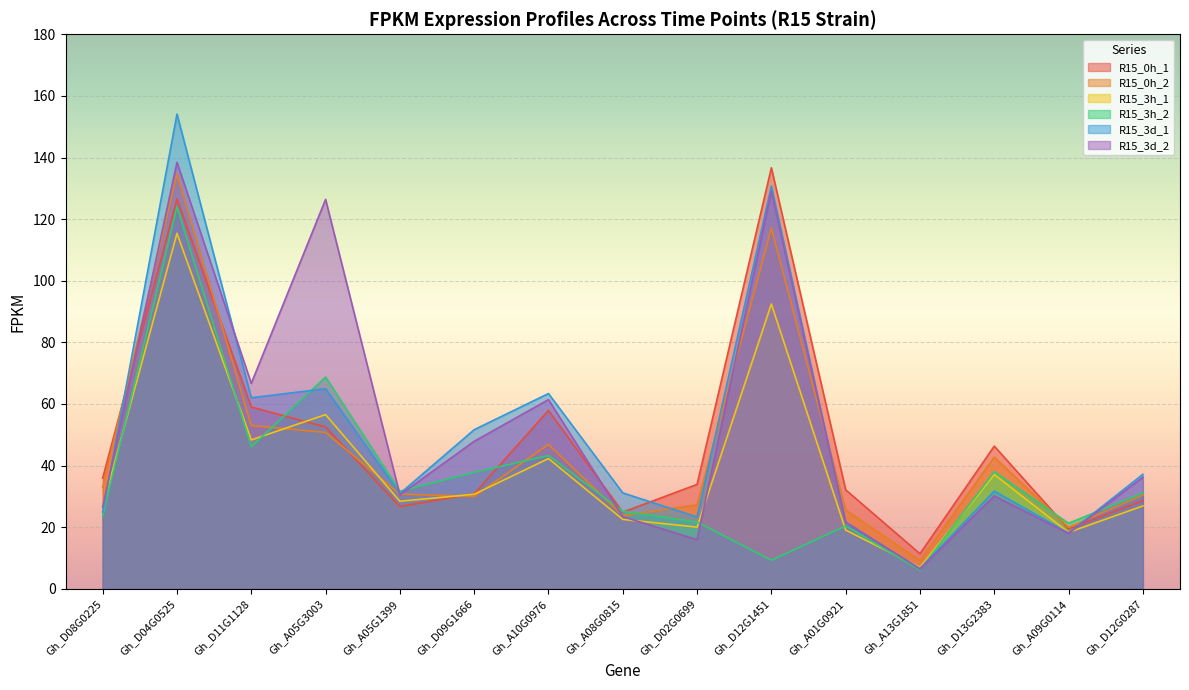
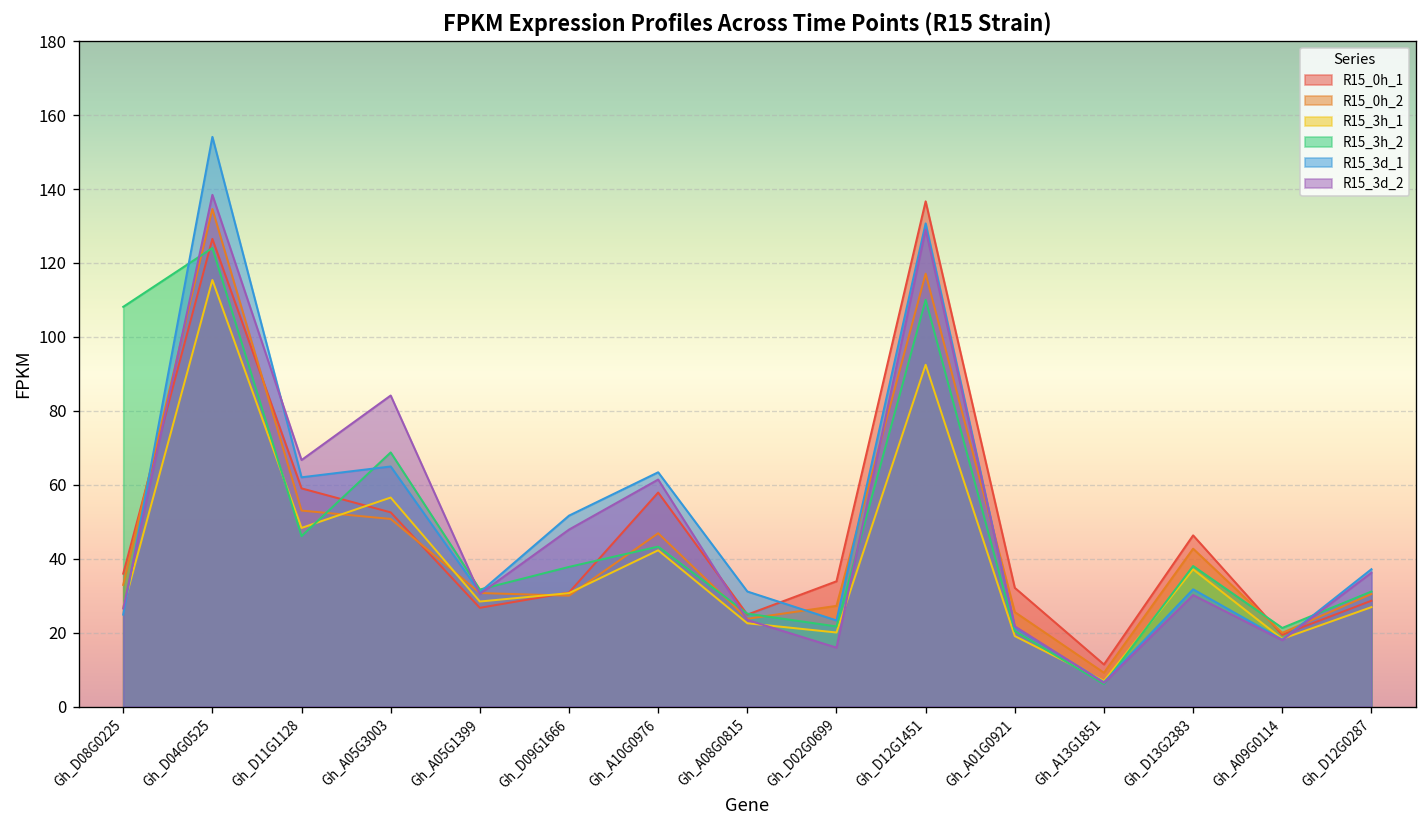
  {
    "R15_3h_2": {
-     "Gh_D08G0225": 23,
+     "Gh_D08G0225": 108,
      "Gh_D04G0525": 124,
      "Gh_D11G1128": 46,
      "Gh_A05G3003": 69,
      "Gh_D09G1666": 38,
      "Gh_A10G0976": 43,
      "Gh_D02G0699": 22,
-     "Gh_D12G1451": 9,
+     "Gh_D12G1451": 110,
      "Gh_A01G0921": 20,
      "Gh_D13G2383": 38,
      "Gh_A09G0114": 21
    },
    "R15_3d_1": {
      "Gh_D08G0225": 25,
      "Gh_D04G0525": 154,
      "Gh_D11G1128": 62,
      "Gh_A05G3003": 65,
      "Gh_D09G1666": 52,
      "Gh_A10G0976": 63,
      "Gh_A08G0815": 31,
      "Gh_D02G0699": 23,
      "Gh_D12G1451": 131,
      "Gh_D13G2383": 32,
      "Gh_D12G0287": 37
    },
    "R15_3d_2": {
      "Gh_D04G0525": 138,
      "Gh_D11G1128": 67,
-     "Gh_A05G3003": 126,
+     "Gh_A05G3003": 84,
      "Gh_D09G1666": 48,
      "Gh_A10G0976": 61,
      "Gh_D02G0699": 16,
      "Gh_D12G1451": 129,
      "Gh_D13G2383": 30,
      "Gh_D12G0287": 36
    }
  }
